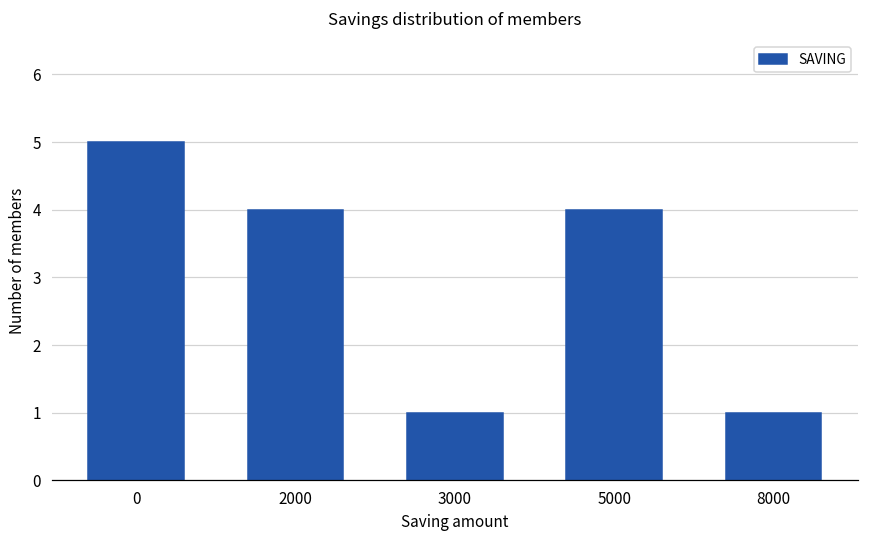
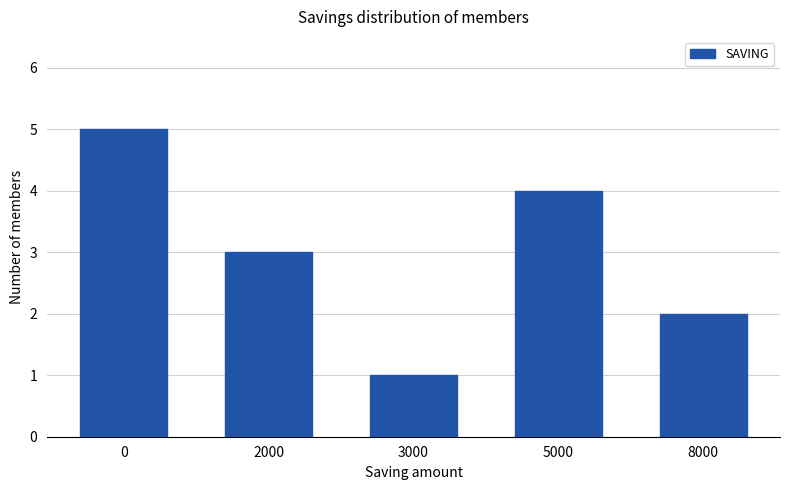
  {
    "0": 5,
-   "2000": 4,
+   "2000": 3,
    "3000": 1,
    "5000": 4,
-   "8000": 1
+   "8000": 2
  }
